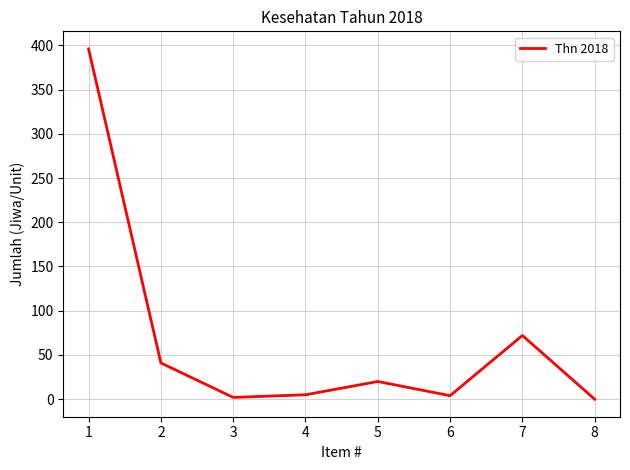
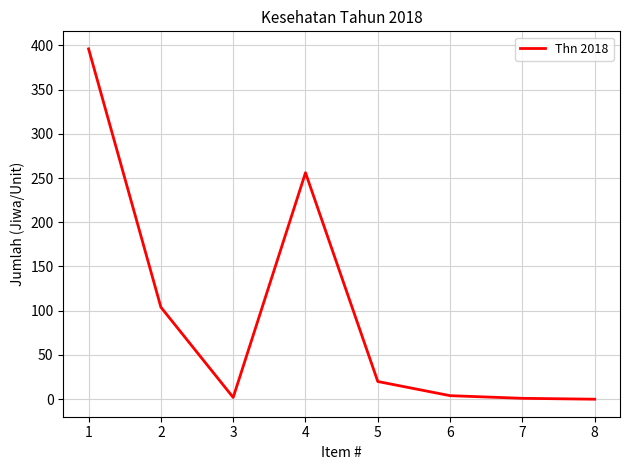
  {
    "1": 400,
-   "2": 40,
+   "2": 100,
    "3": 0,
-   "4": 10,
+   "4": 260,
    "5": 20,
    "6": 0,
-   "7": 70,
+   "7": 0,
    "8": 0
  }
